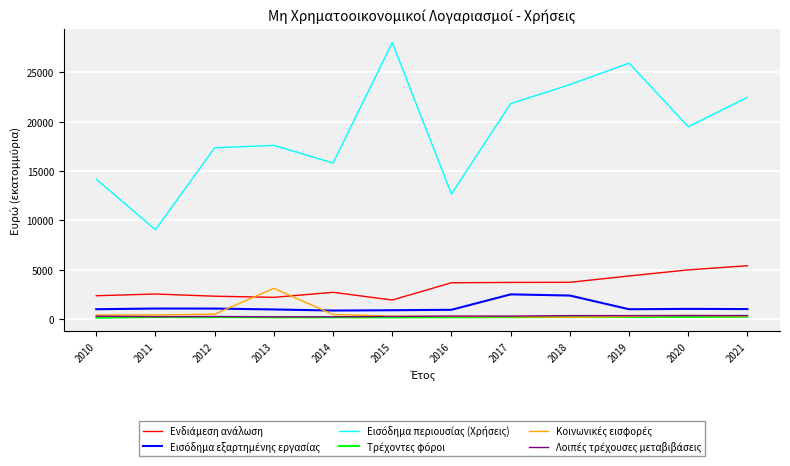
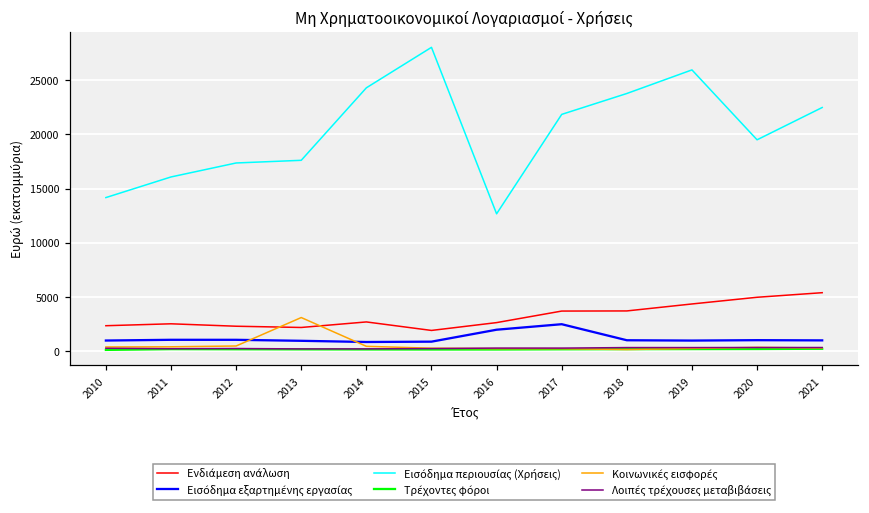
  {
    "Ενδιάμεση ανάλωση": {
      "2010": 2000,
      "2011": 3000,
      "2012": 2000,
      "2013": 2000,
      "2014": 3000,
      "2015": 2000,
-     "2016": 4000,
+     "2016": 3000,
      "2017": 4000,
      "2018": 4000,
      "2019": 4000,
      "2020": 5000,
      "2021": 5000
    },
    "Εισόδημα εξαρτημένης εργασίας": {
      "2010": 1000,
      "2011": 1000,
      "2012": 1000,
      "2013": 1000,
      "2014": 1000,
      "2015": 1000,
-     "2016": 1000,
+     "2016": 2000,
      "2017": 2000,
-     "2018": 2000,
+     "2018": 1000,
      "2019": 1000,
      "2020": 1000,
      "2021": 1000
    },
    "Εισόδημα περιουσίας (Χρήσεις)": {
      "2010": 14000,
-     "2011": 9000,
+     "2011": 16000,
      "2012": 17000,
      "2013": 18000,
-     "2014": 16000,
+     "2014": 24000,
      "2015": 28000,
      "2016": 13000,
      "2017": 22000,
      "2018": 24000,
      "2019": 26000,
      "2020": 19000,
      "2021": 22000
    },
    "Κοινωνικές εισφορές": {
      "2013": 3000
    }
  }
